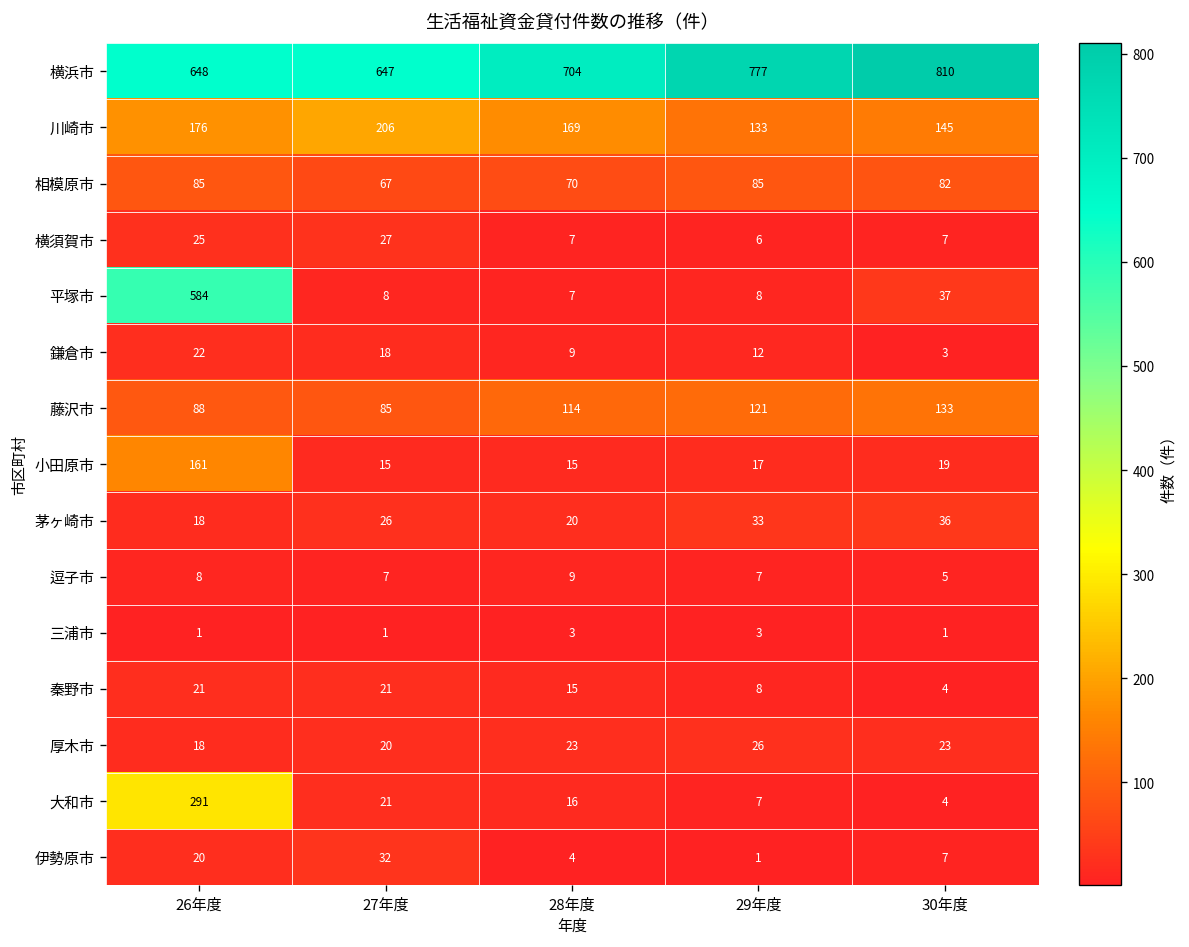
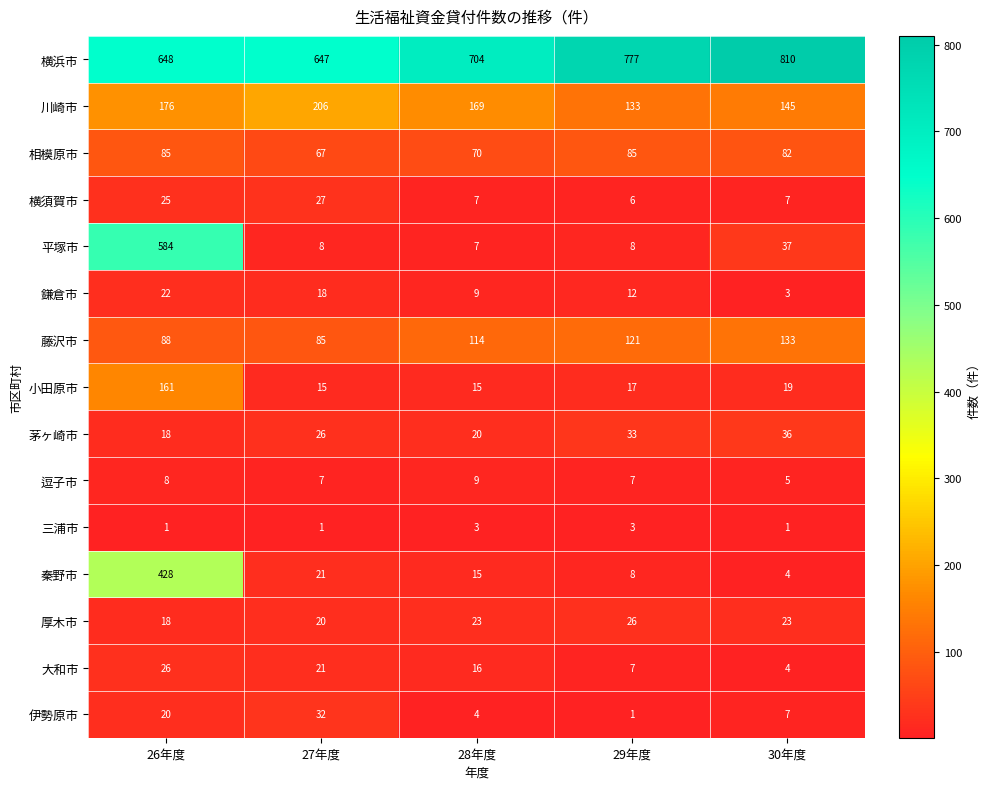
  {
    "横浜市": {
      "26年度": 648,
      "27年度": 647,
      "28年度": 704,
      "29年度": 777,
      "30年度": 810
    },
    "川崎市": {
      "26年度": 176,
      "27年度": 206,
      "28年度": 169,
      "29年度": 133,
      "30年度": 145
    },
    "相模原市": {
      "26年度": 85,
      "27年度": 67,
      "28年度": 70,
      "29年度": 85,
      "30年度": 82
    },
    "横須賀市": {
      "26年度": 25,
      "27年度": 27,
      "28年度": 7,
      "29年度": 6,
      "30年度": 7
    },
    "平塚市": {
      "26年度": 584,
      "27年度": 8,
      "28年度": 7,
      "29年度": 8,
      "30年度": 37
    },
    "鎌倉市": {
      "26年度": 22,
      "27年度": 18,
      "28年度": 9,
      "29年度": 12,
      "30年度": 3
    },
    "藤沢市": {
      "26年度": 88,
      "27年度": 85,
      "28年度": 114,
      "29年度": 121,
      "30年度": 133
    },
    "小田原市": {
      "26年度": 161,
      "27年度": 15,
      "28年度": 15,
      "29年度": 17,
      "30年度": 19
    },
    "茅ヶ崎市": {
      "26年度": 18,
      "27年度": 26,
      "28年度": 20,
      "29年度": 33,
      "30年度": 36
    },
    "逗子市": {
      "26年度": 8,
      "27年度": 7,
      "28年度": 9,
      "29年度": 7,
      "30年度": 5
    },
    "三浦市": {
      "26年度": 1,
      "27年度": 1,
      "28年度": 3,
      "29年度": 3,
      "30年度": 1
    },
    "秦野市": {
-     "26年度": 21,
+     "26年度": 428,
      "27年度": 21,
      "28年度": 15,
      "29年度": 8,
      "30年度": 4
    },
    "厚木市": {
      "26年度": 18,
      "27年度": 20,
      "28年度": 23,
      "29年度": 26,
      "30年度": 23
    },
    "大和市": {
-     "26年度": 291,
+     "26年度": 26,
      "27年度": 21,
      "28年度": 16,
      "29年度": 7,
      "30年度": 4
    },
    "伊勢原市": {
      "26年度": 20,
      "27年度": 32,
      "28年度": 4,
      "29年度": 1,
      "30年度": 7
    }
  }
